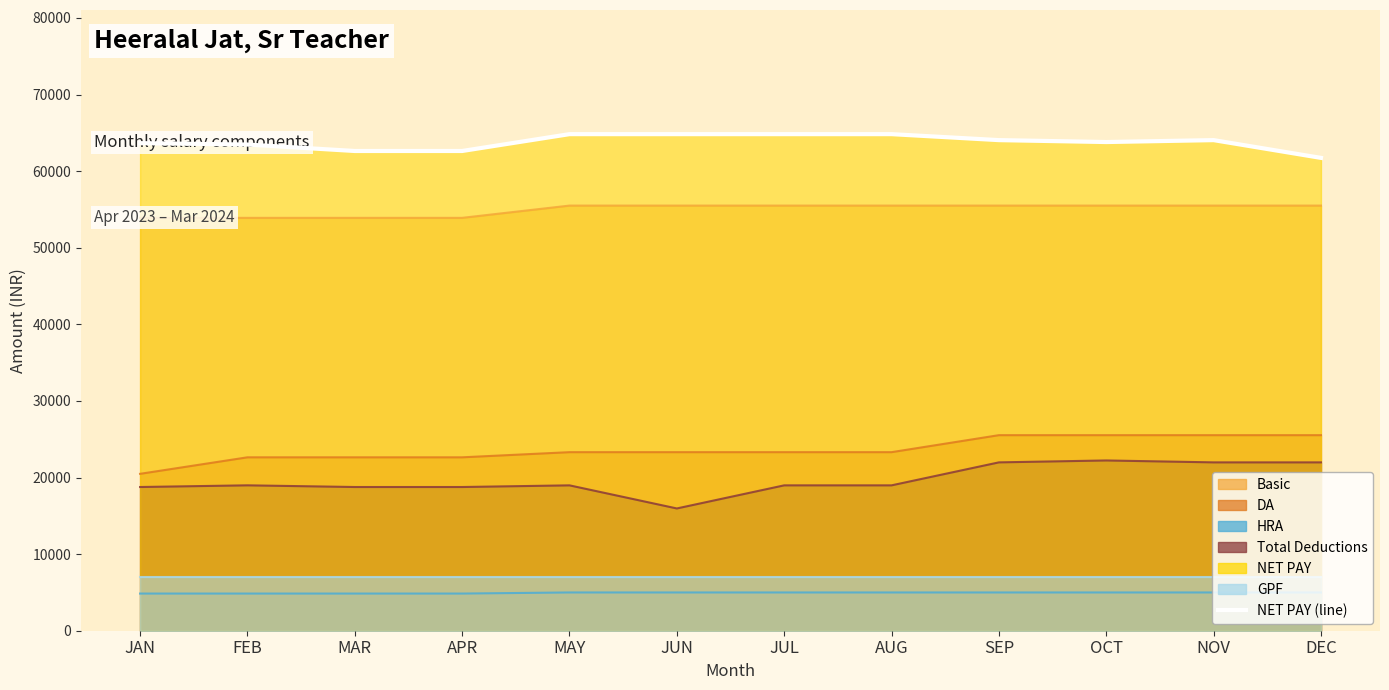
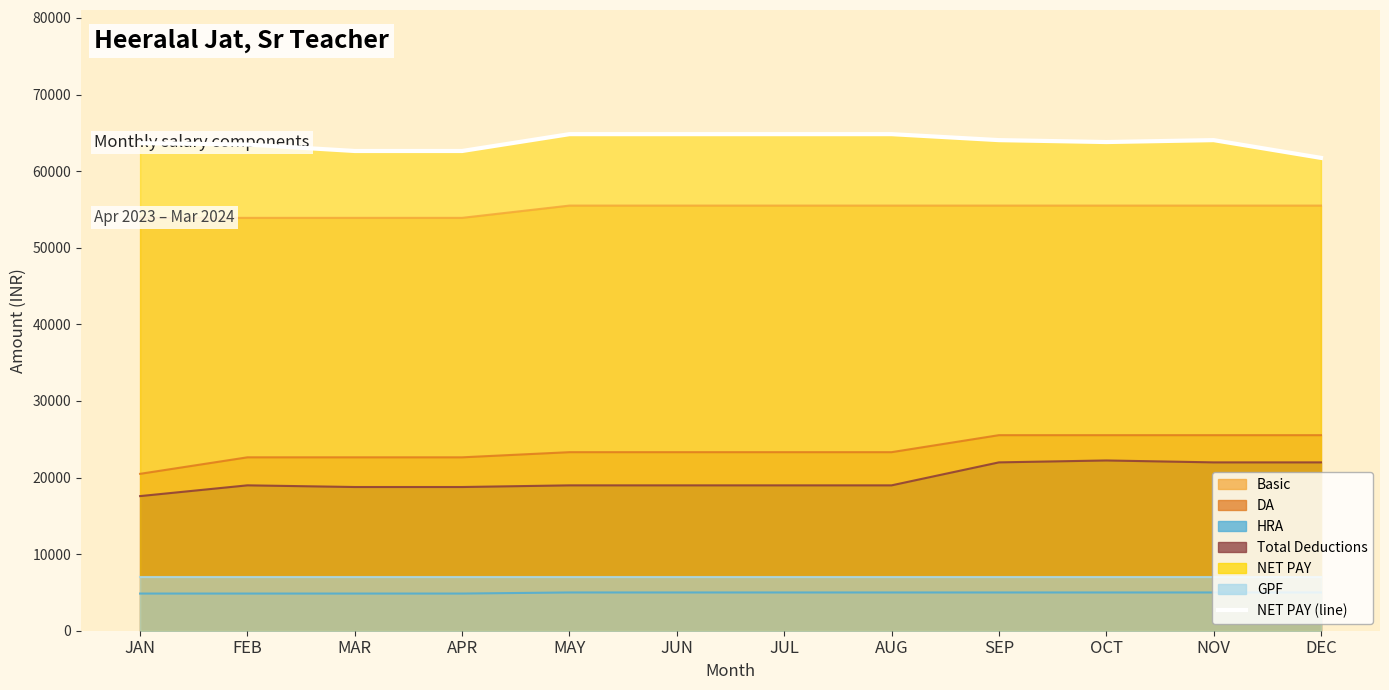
  {
    "HRA": {
      "JAN": 5000,
      "FEB": 5000,
      "MAR": 5000,
      "APR": 5000,
      "MAY": 5000,
      "JUN": 5000,
      "JUL": 5000,
      "AUG": 5000,
      "SEP": 5000,
      "OCT": 5000
    },
    "Total Deductions": {
-     "JAN": 19000,
+     "JAN": 18000,
      "FEB": 19000,
      "MAR": 19000,
      "APR": 19000,
      "MAY": 19000,
-     "JUN": 16000,
+     "JUN": 19000,
      "JUL": 19000,
      "AUG": 19000,
      "SEP": 22000,
      "OCT": 22000,
      "NOV": 22000,
      "DEC": 22000
    },
    "NET PAY": {
      "MAR": 63000,
      "APR": 63000,
      "MAY": 65000,
      "JUN": 65000,
      "JUL": 65000,
      "AUG": 65000,
      "SEP": 64000,
      "OCT": 64000,
      "NOV": 64000,
      "DEC": 62000
    },
    "GPF": {
      "JAN": 7000,
      "FEB": 7000,
      "MAR": 7000,
      "APR": 7000,
      "MAY": 7000,
      "JUN": 7000,
      "JUL": 7000,
      "AUG": 7000,
      "SEP": 7000,
      "OCT": 7000
    }
  }
